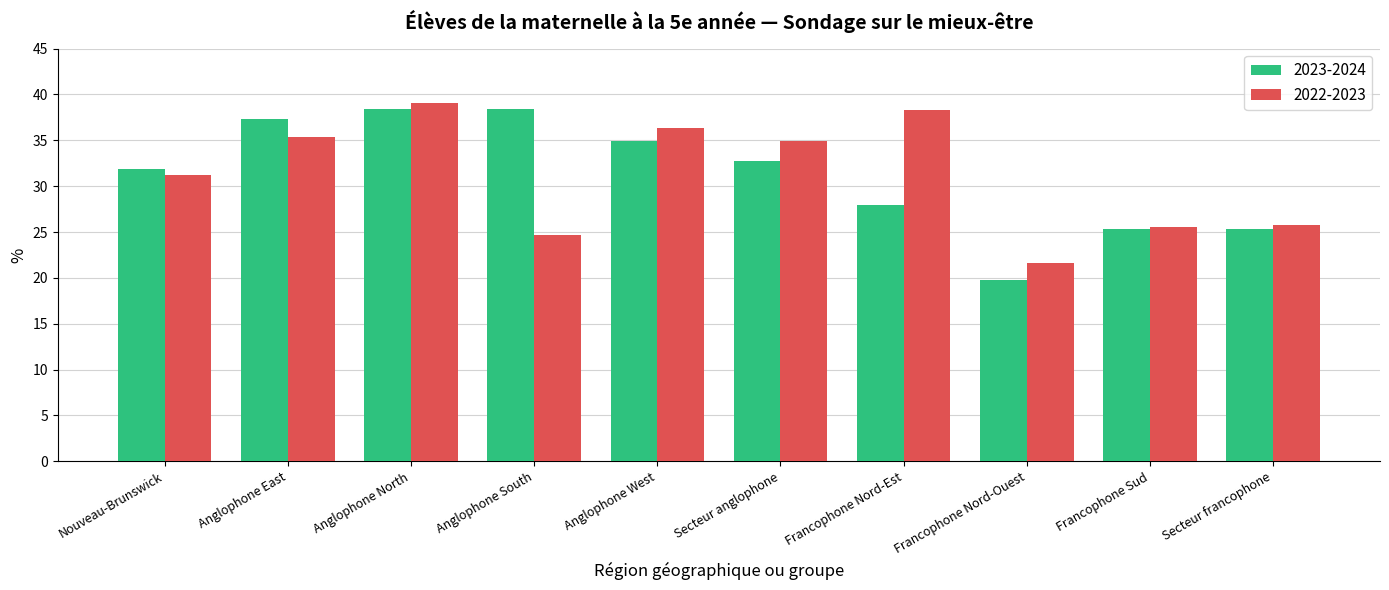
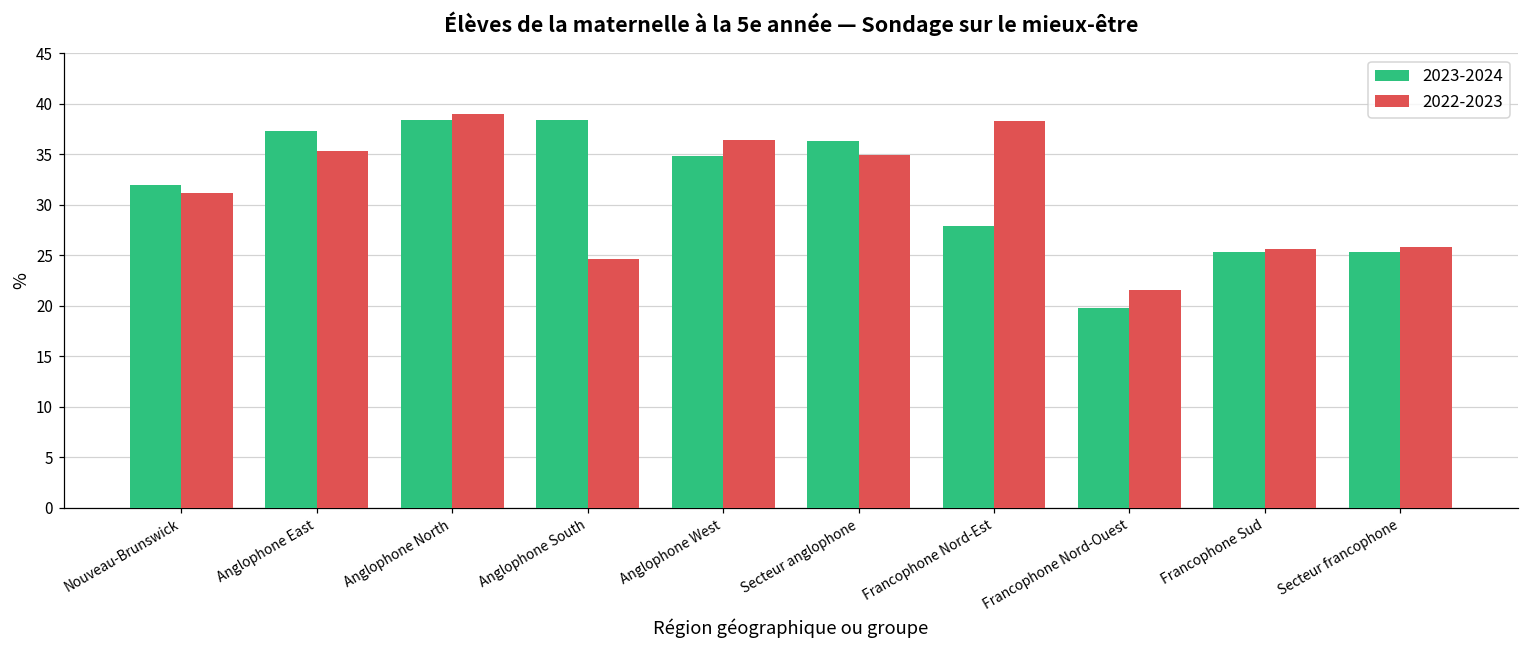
  {
    "2023-2024": {
      "Nouveau-Brunswick": 32,
      "Anglophone East": 37,
      "Anglophone North": 38,
      "Anglophone South": 38,
      "Anglophone West": 35,
-     "Secteur anglophone": 33,
+     "Secteur anglophone": 36,
      "Francophone Nord-Est": 28,
      "Francophone Nord-Ouest": 20,
      "Francophone Sud": 25,
      "Secteur francophone": 25
    },
    "2022-2023": {
      "Nouveau-Brunswick": 31,
      "Anglophone East": 35,
      "Anglophone North": 39,
      "Anglophone South": 25,
      "Anglophone West": 36,
      "Secteur anglophone": 35,
      "Francophone Nord-Est": 38,
      "Francophone Nord-Ouest": 22,
      "Francophone Sud": 26,
      "Secteur francophone": 26
    }
  }
